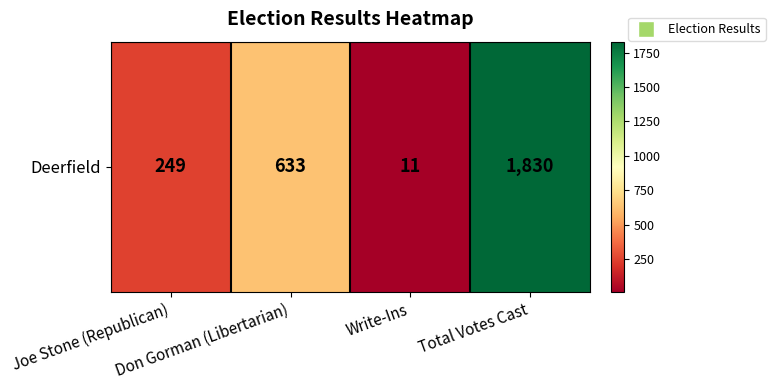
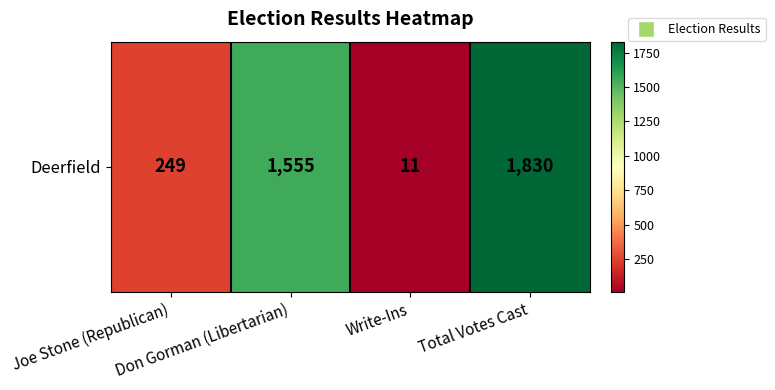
  {
    "Deerfield": {
      "Joe Stone (Republican)": "249",
-     "Don Gorman (Libertarian)": "633",
+     "Don Gorman (Libertarian)": "1,555",
      "Write-Ins": "11",
      "Total Votes Cast": "1,830"
    }
  }
